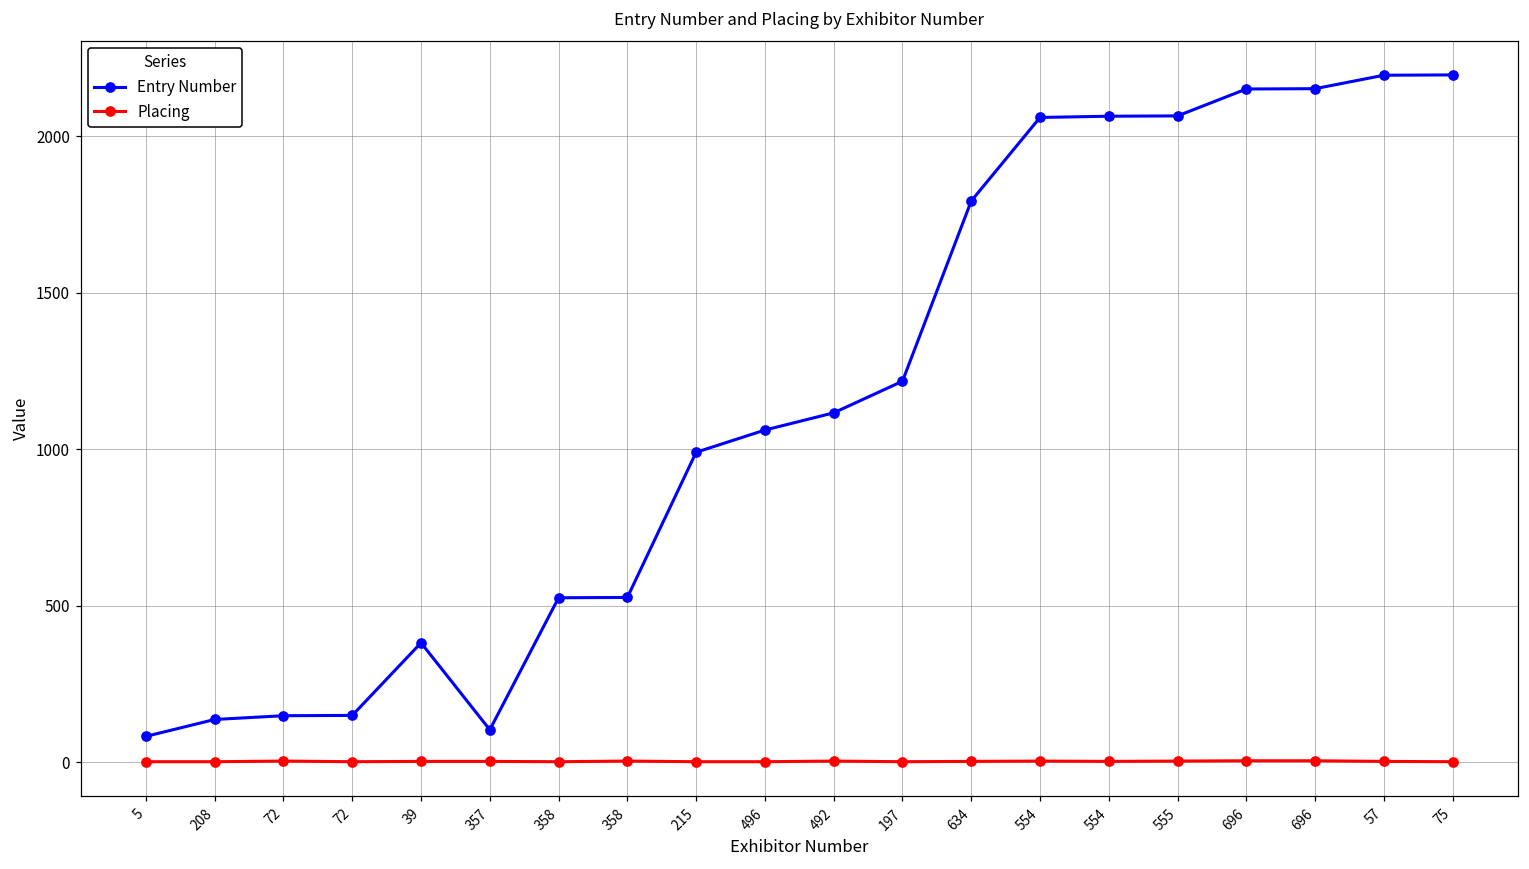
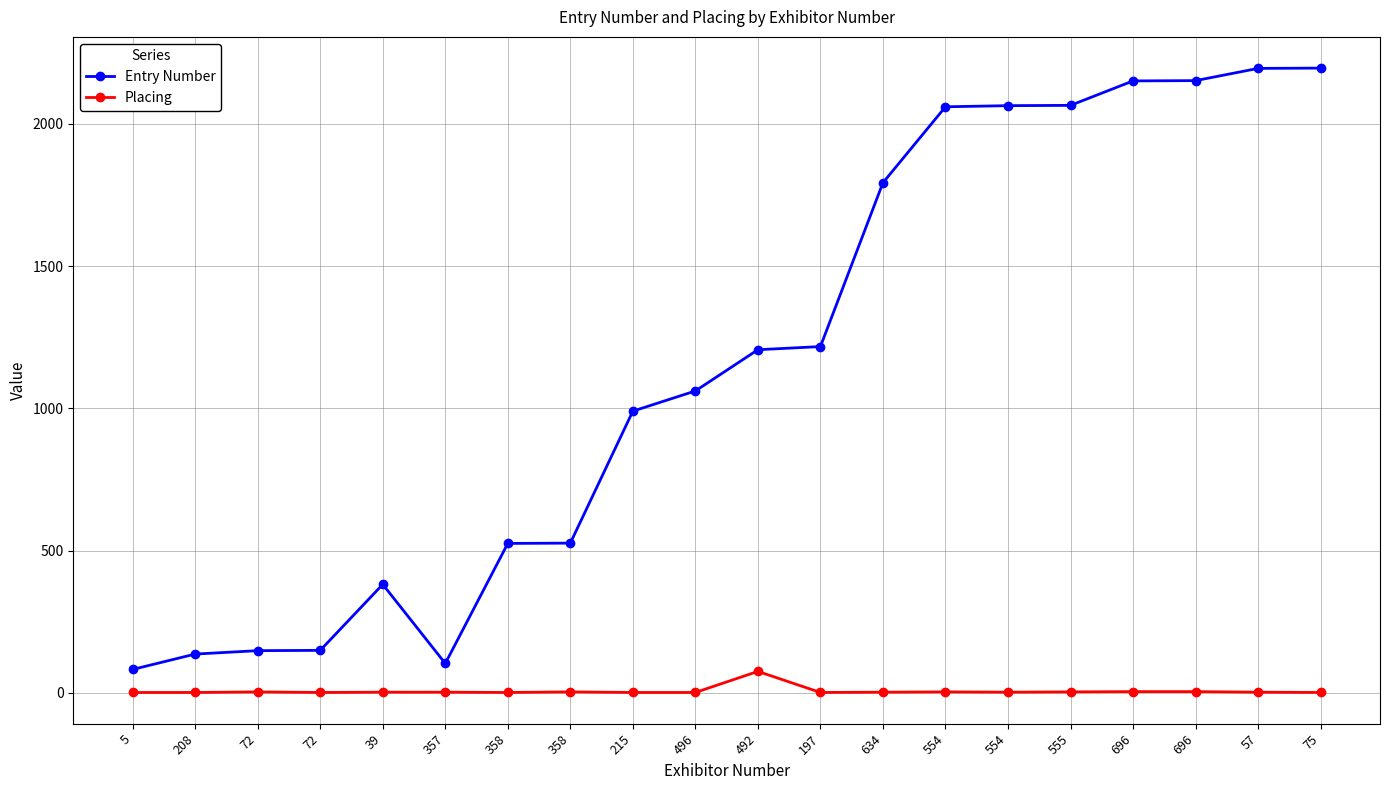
  {
    "Entry Number": {
      "5": 80,
      "208": 140,
      "39": 380,
      "357": 100,
      "215": 990,
      "496": 1060,
-     "492": 1120,
+     "492": 1210,
      "197": 1220,
      "634": 1790,
      "555": 2070,
      "57": 2200,
      "75": 2200
    },
    "Placing": {
      "5": 0,
      "208": 0,
      "39": 0,
      "357": 0,
      "215": 0,
      "496": 0,
-     "492": 0,
+     "492": 80,
      "197": 0,
      "634": 0,
      "555": 0,
      "57": 0,
      "75": 0
    }
  }
